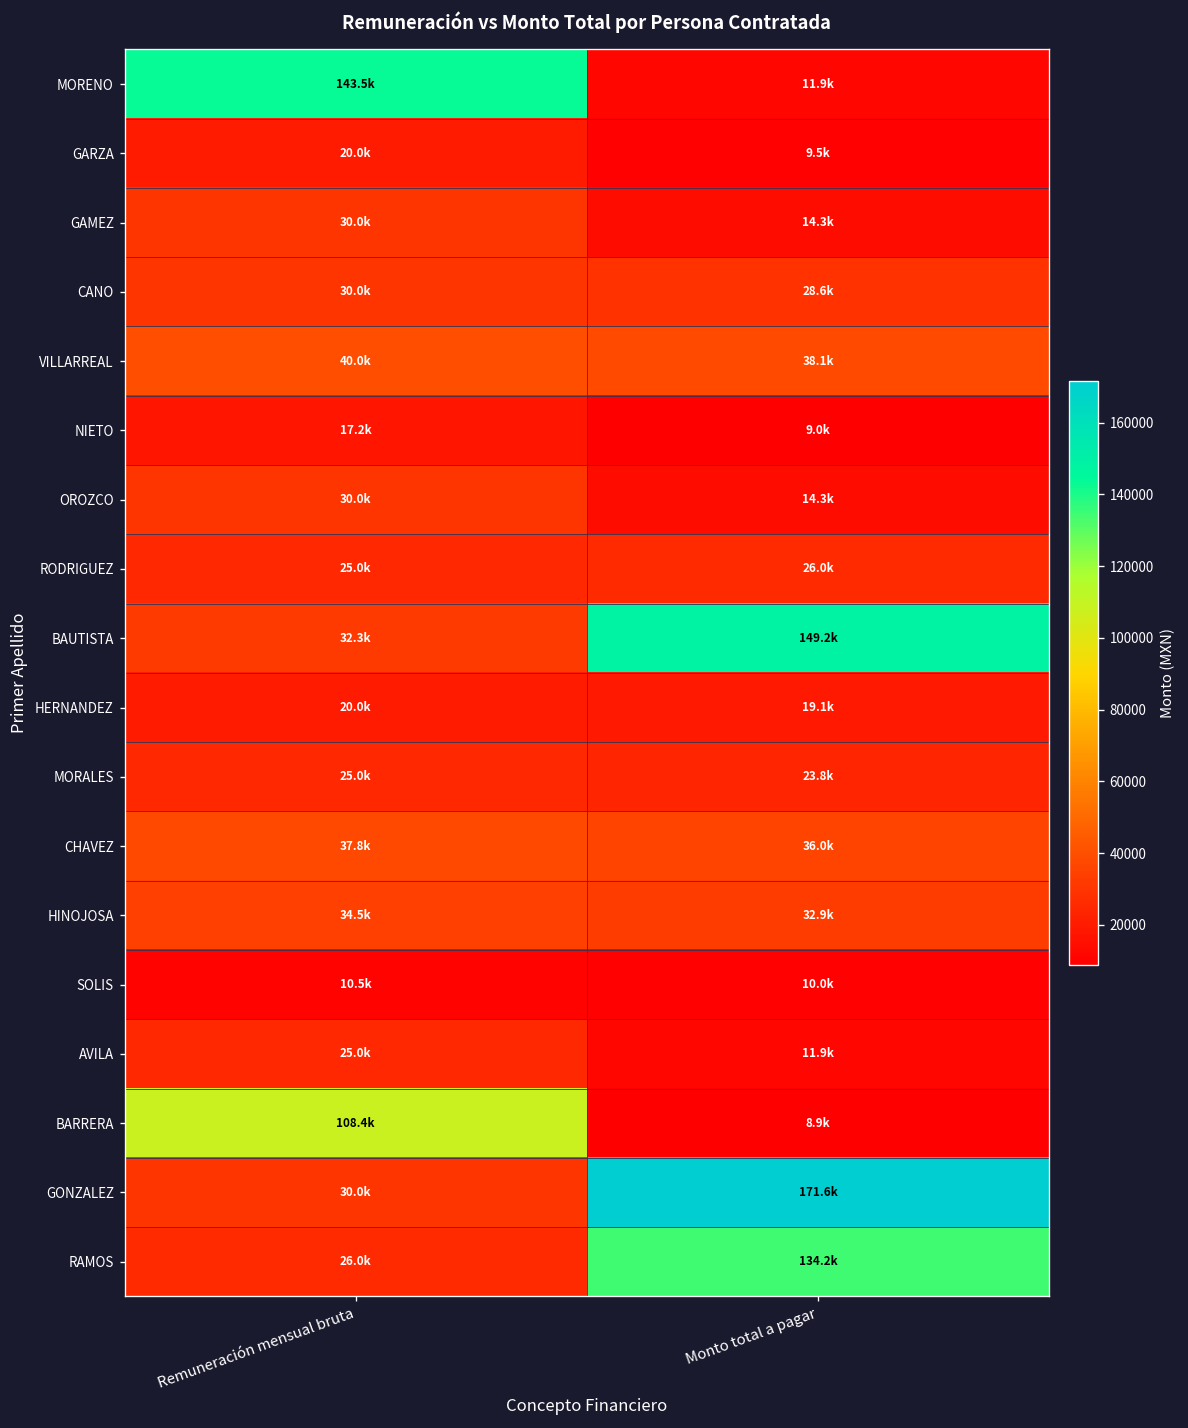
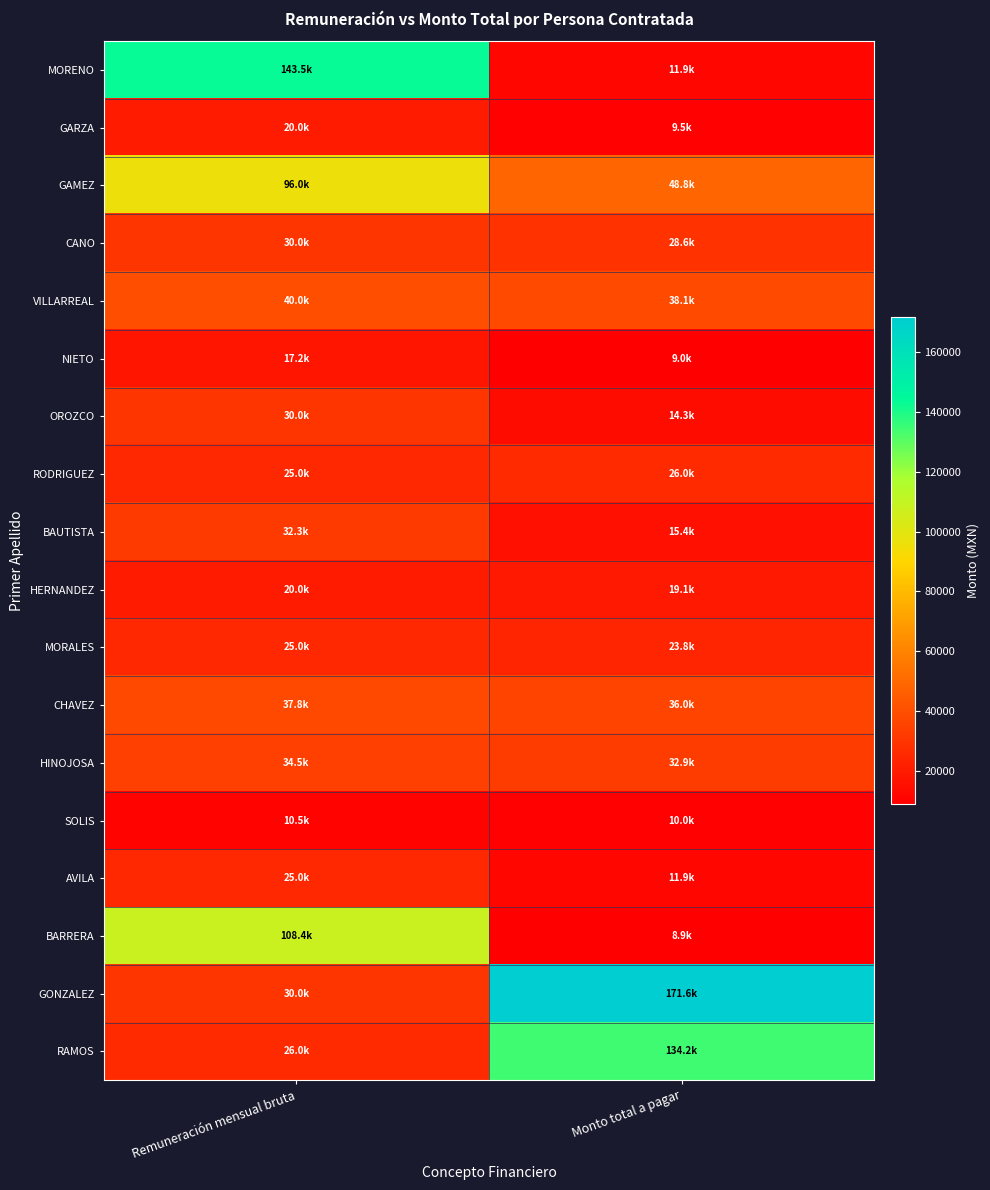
  {
    "MORENO": {
      "Remuneración mensual bruta": "143.5k",
      "Monto total a pagar": "11.9k"
    },
    "GARZA": {
      "Remuneración mensual bruta": "20.0k",
      "Monto total a pagar": "9.5k"
    },
    "GAMEZ": {
-     "Remuneración mensual bruta": "30.0k",
-     "Monto total a pagar": "14.3k"
+     "Remuneración mensual bruta": "96.0k",
+     "Monto total a pagar": "48.8k"
    },
    "CANO": {
      "Remuneración mensual bruta": "30.0k",
      "Monto total a pagar": "28.6k"
    },
    "VILLARREAL": {
      "Remuneración mensual bruta": "40.0k",
      "Monto total a pagar": "38.1k"
    },
    "NIETO": {
      "Remuneración mensual bruta": "17.2k",
      "Monto total a pagar": "9.0k"
    },
    "OROZCO": {
      "Remuneración mensual bruta": "30.0k",
      "Monto total a pagar": "14.3k"
    },
    "RODRIGUEZ": {
      "Remuneración mensual bruta": "25.0k",
      "Monto total a pagar": "26.0k"
    },
    "BAUTISTA": {
      "Remuneración mensual bruta": "32.3k",
-     "Monto total a pagar": "149.2k"
+     "Monto total a pagar": "15.4k"
    },
    "HERNANDEZ": {
      "Remuneración mensual bruta": "20.0k",
      "Monto total a pagar": "19.1k"
    },
    "MORALES": {
      "Remuneración mensual bruta": "25.0k",
      "Monto total a pagar": "23.8k"
    },
    "CHAVEZ": {
      "Remuneración mensual bruta": "37.8k",
      "Monto total a pagar": "36.0k"
    },
    "HINOJOSA": {
      "Remuneración mensual bruta": "34.5k",
      "Monto total a pagar": "32.9k"
    },
    "SOLIS": {
      "Remuneración mensual bruta": "10.5k",
      "Monto total a pagar": "10.0k"
    },
    "AVILA": {
      "Remuneración mensual bruta": "25.0k",
      "Monto total a pagar": "11.9k"
    },
    "BARRERA": {
      "Remuneración mensual bruta": "108.4k",
      "Monto total a pagar": "8.9k"
    },
    "GONZALEZ": {
      "Remuneración mensual bruta": "30.0k",
      "Monto total a pagar": "171.6k"
    },
    "RAMOS": {
      "Remuneración mensual bruta": "26.0k",
      "Monto total a pagar": "134.2k"
    }
  }
